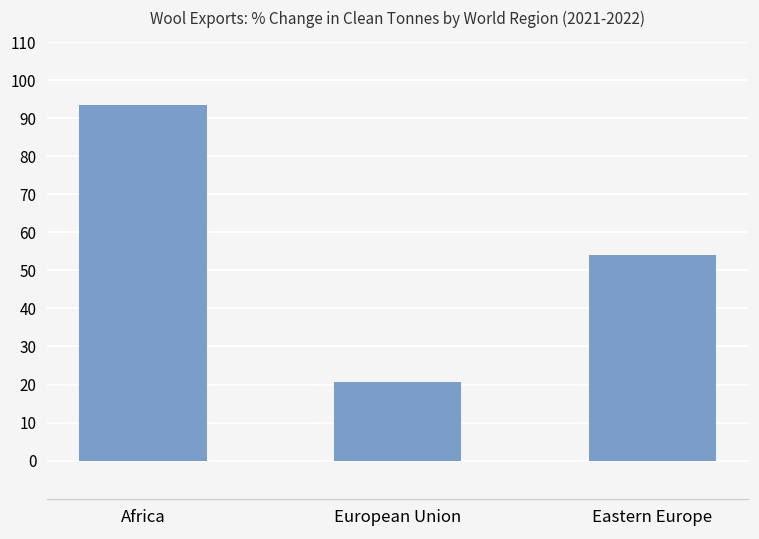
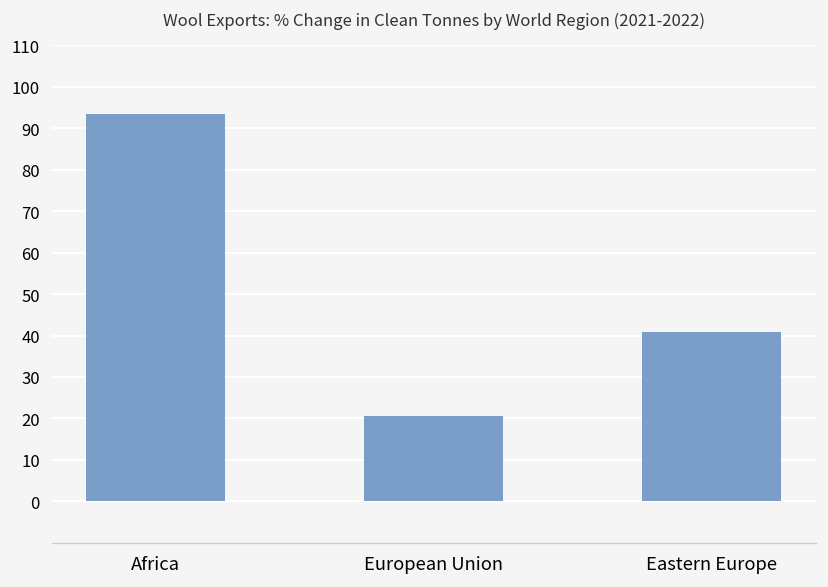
  {
    "Africa": 94,
    "European Union": 21,
-   "Eastern Europe": 54
+   "Eastern Europe": 41
  }
